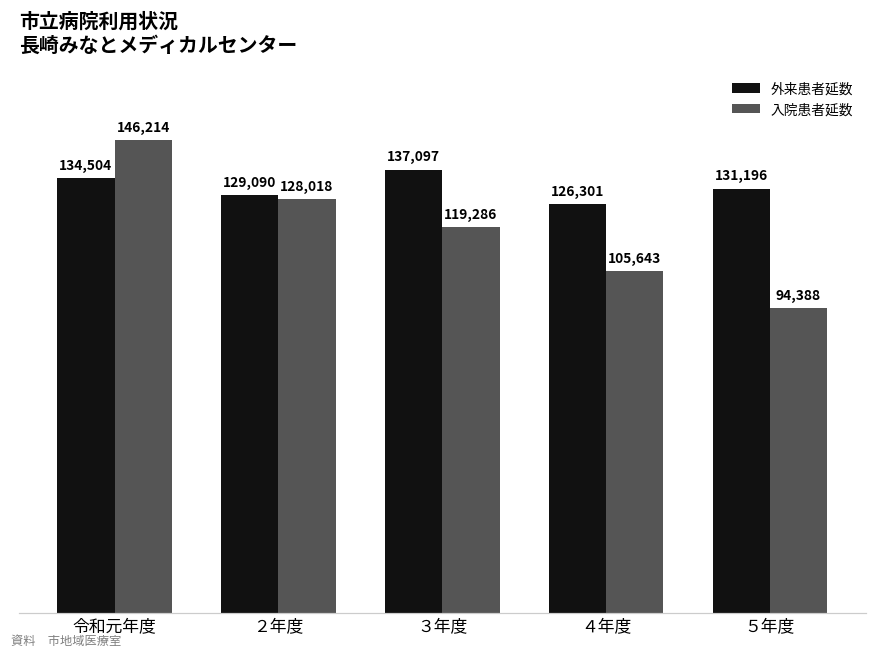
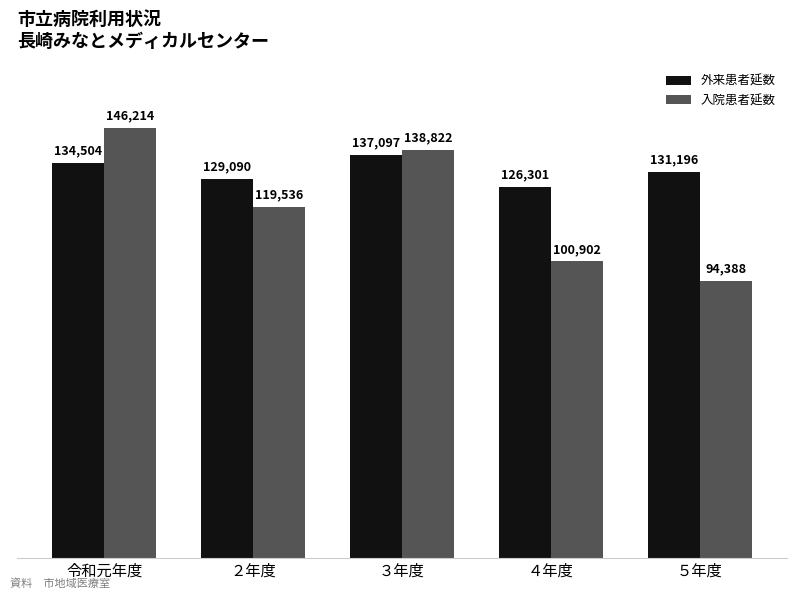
  {
    "外来患者延数": {
      "令和元年度": "134,504",
      "２年度": "129,090",
      "３年度": "137,097",
      "４年度": "126,301",
      "５年度": "131,196"
    },
    "入院患者延数": {
      "令和元年度": "146,214",
-     "２年度": "128,018",
-     "３年度": "119,286",
-     "４年度": "105,643",
+     "２年度": "119,536",
+     "３年度": "138,822",
+     "４年度": "100,902",
      "５年度": "94,388"
    }
  }
